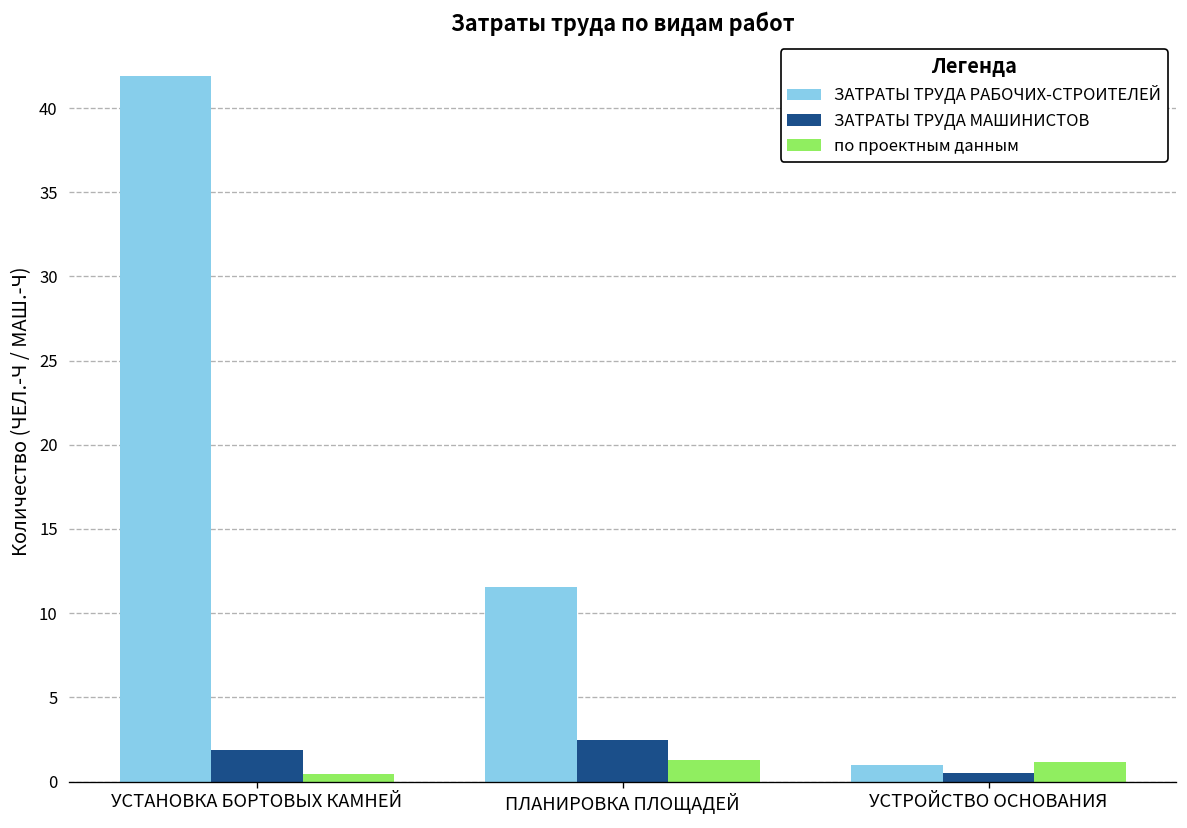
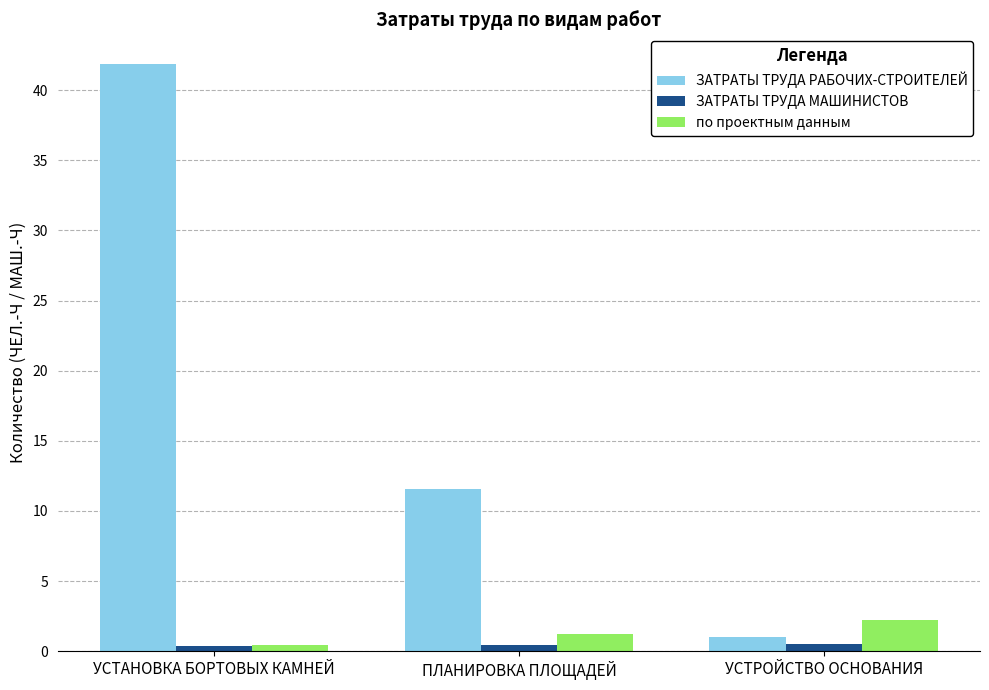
  {
    "ЗАТРАТЫ ТРУДА РАБОЧИХ-СТРОИТЕЛЕЙ": {
      "УСТАНОВКА БОРТОВЫХ КАМНЕЙ": 41.9,
      "ПЛАНИРОВКА ПЛОЩАДЕЙ": 11.5,
      "УСТРОЙСТВО ОСНОВАНИЯ": 1.0
    },
    "ЗАТРАТЫ ТРУДА МАШИНИСТОВ": {
-     "УСТАНОВКА БОРТОВЫХ КАМНЕЙ": 1.9,
-     "ПЛАНИРОВКА ПЛОЩАДЕЙ": 2.5,
+     "УСТАНОВКА БОРТОВЫХ КАМНЕЙ": 0.4,
+     "ПЛАНИРОВКА ПЛОЩАДЕЙ": 0.4,
      "УСТРОЙСТВО ОСНОВАНИЯ": 0.5
    },
    "по проектным данным": {
      "УСТАНОВКА БОРТОВЫХ КАМНЕЙ": 0.4,
      "ПЛАНИРОВКА ПЛОЩАДЕЙ": 1.3,
-     "УСТРОЙСТВО ОСНОВАНИЯ": 1.2
+     "УСТРОЙСТВО ОСНОВАНИЯ": 2.3
    }
  }
